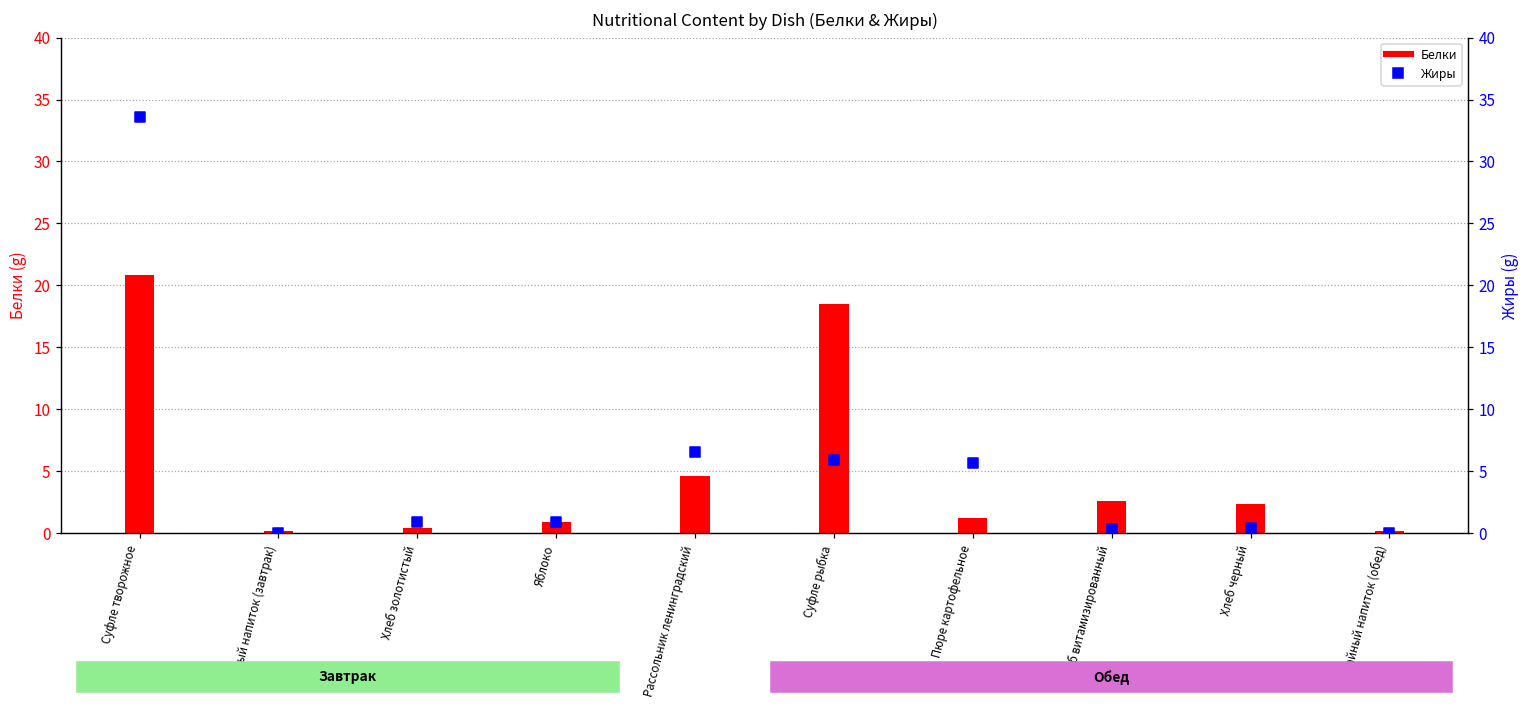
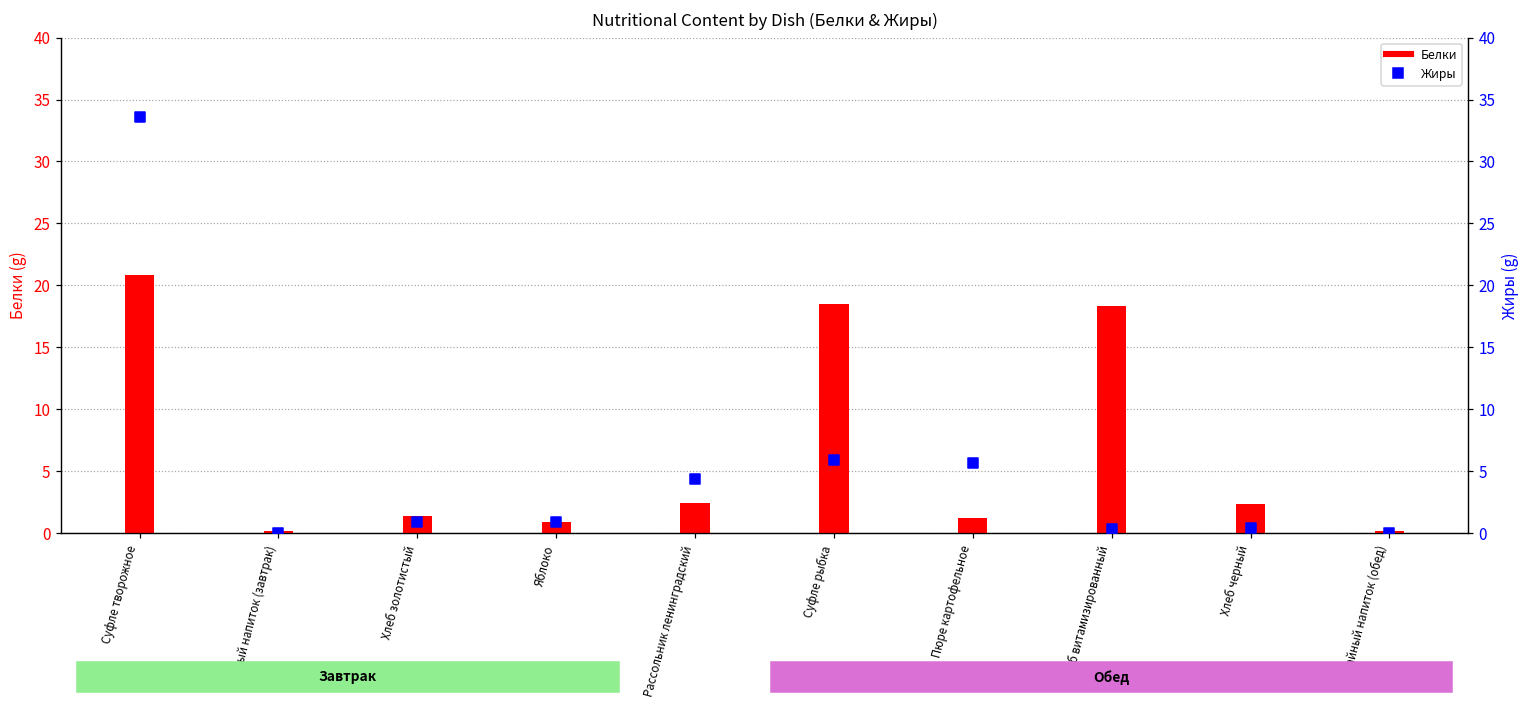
  {
    "Белки": {
      "Суфле творожное": 20.8,
-     "Хлеб золотистый": 0.5,
+     "Хлеб золотистый": 1.4,
      "Яблоко": 0.9,
-     "Рассольник ленинградский": 4.6,
+     "Рассольник ленинградский": 2.4,
      "Суфле рыбка": 18.5,
      "Пюре картофельное": 1.2,
-     "Хлеб витамизированный": 2.6,
+     "Хлеб витамизированный": 18.3,
      "Хлеб черный": 2.4
    },
    "Жиры": {
-     "Рассольник ленинградский": 6.6
+     "Рассольник ленинградский": 4.4
    }
  }
